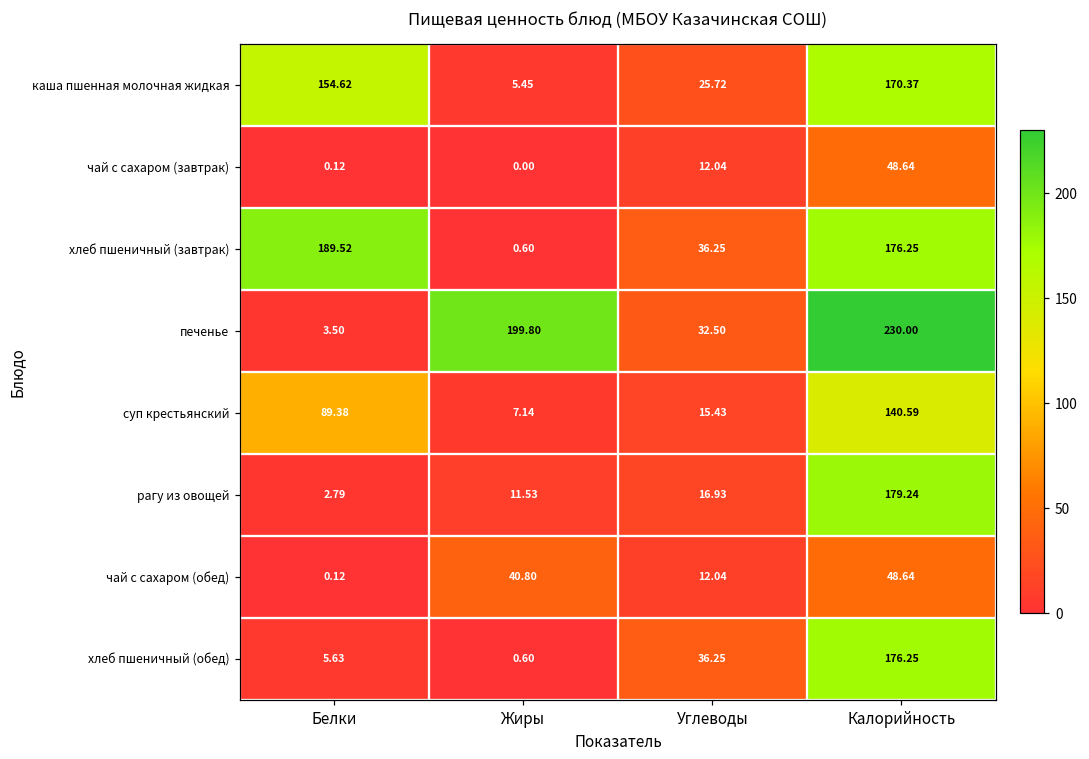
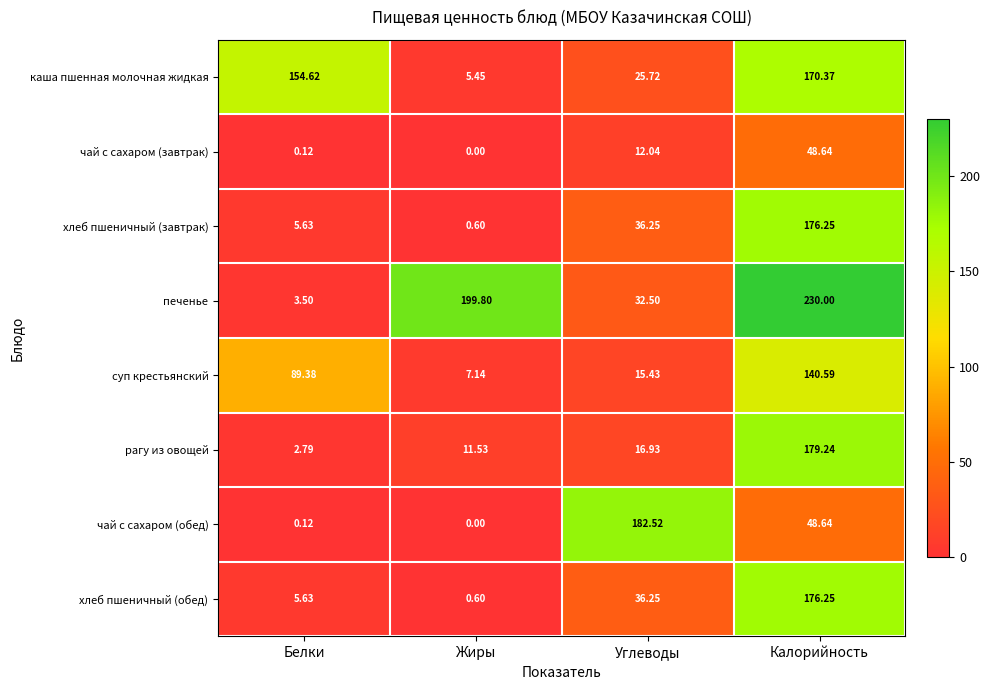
  {
    "каша пшенная молочная жидкая": {
      "Белки": 154.62,
      "Жиры": 5.45,
      "Углеводы": 25.72,
      "Калорийность": 170.37
    },
    "чай с сахаром (завтрак)": {
      "Белки": 0.12,
      "Жиры": 0.00,
      "Углеводы": 12.04,
      "Калорийность": 48.64
    },
    "хлеб пшеничный (завтрак)": {
-     "Белки": 189.52,
+     "Белки": 5.63,
      "Жиры": 0.60,
      "Углеводы": 36.25,
      "Калорийность": 176.25
    },
    "печенье": {
      "Белки": 3.50,
      "Жиры": 199.80,
      "Углеводы": 32.50,
      "Калорийность": 230.00
    },
    "суп крестьянский": {
      "Белки": 89.38,
      "Жиры": 7.14,
      "Углеводы": 15.43,
      "Калорийность": 140.59
    },
    "рагу из овощей": {
      "Белки": 2.79,
      "Жиры": 11.53,
      "Углеводы": 16.93,
      "Калорийность": 179.24
    },
    "чай с сахаром (обед)": {
      "Белки": 0.12,
-     "Жиры": 40.80,
-     "Углеводы": 12.04,
+     "Жиры": 0.00,
+     "Углеводы": 182.52,
      "Калорийность": 48.64
    },
    "хлеб пшеничный (обед)": {
      "Белки": 5.63,
      "Жиры": 0.60,
      "Углеводы": 36.25,
      "Калорийность": 176.25
    }
  }
